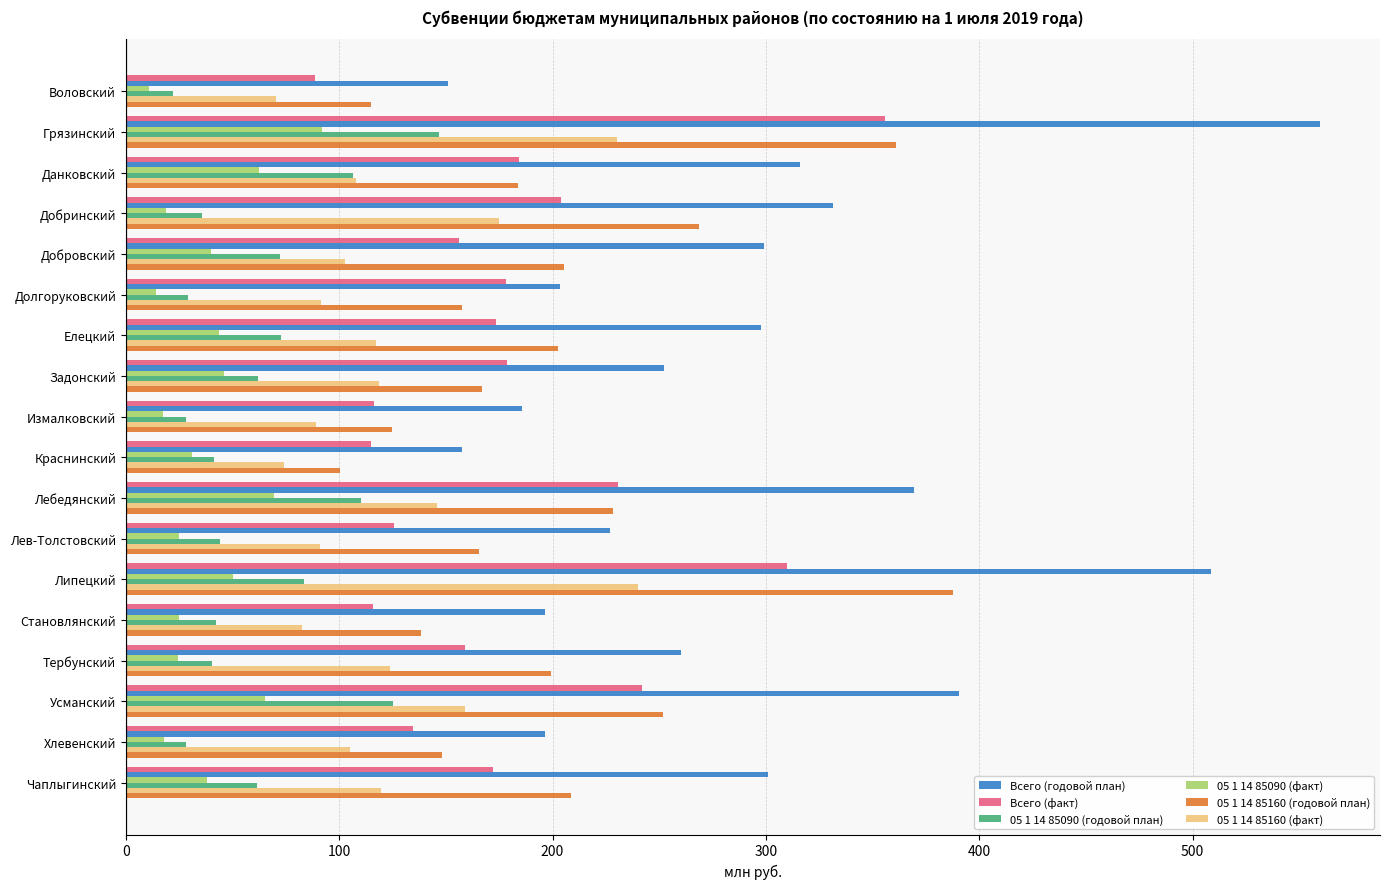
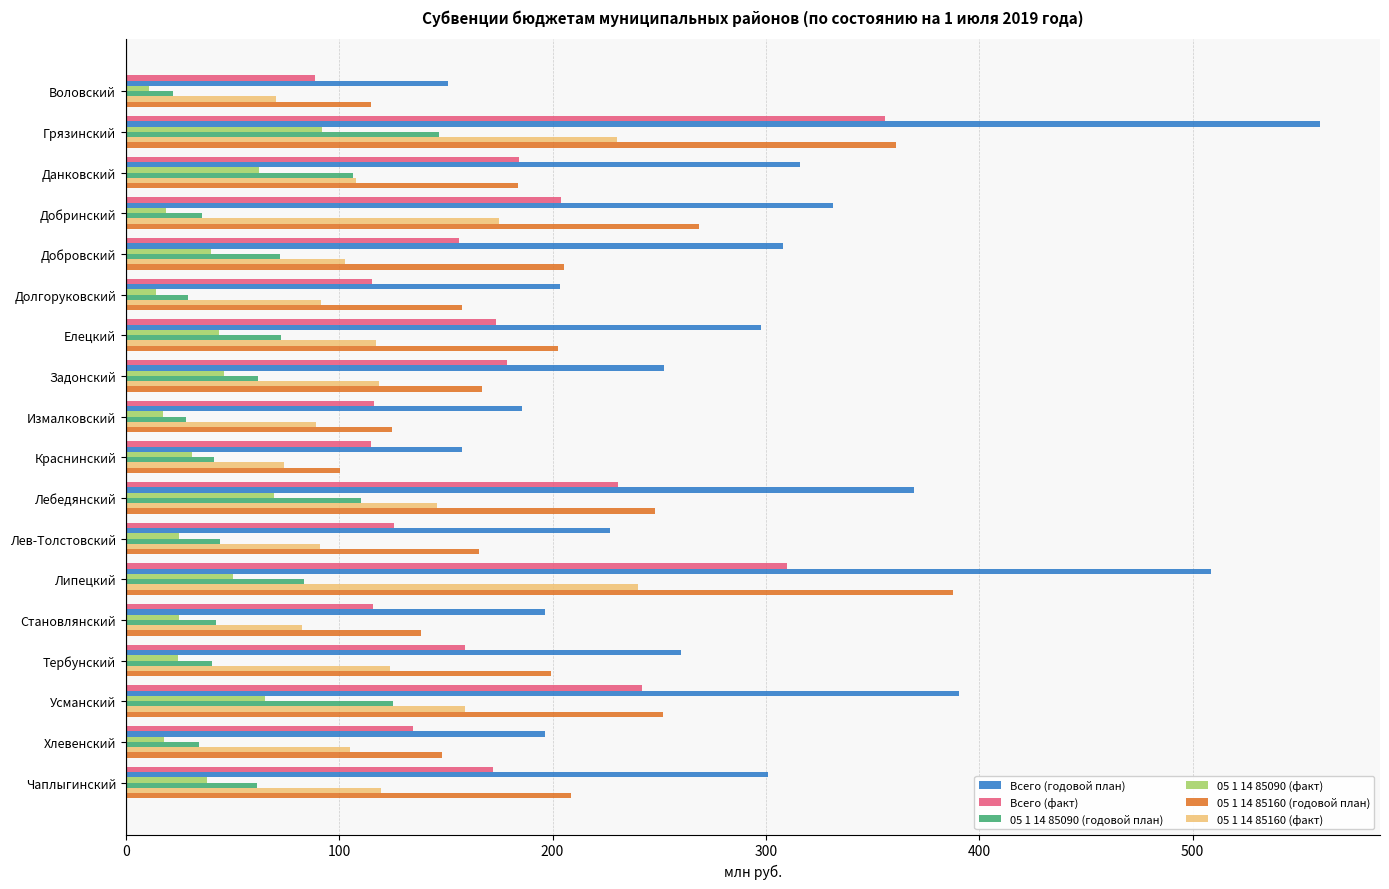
  {
    "Всего (годовой план)": {
      "Воловский": 151,
      "Грязинский": 560,
      "Данковский": 316,
      "Добринский": 331,
-     "Добровский": 299,
+     "Добровский": 308,
      "Долгоруковский": 204,
      "Елецкий": 298,
      "Задонский": 252,
      "Измалковский": 186,
      "Краснинский": 157,
      "Лебедянский": 369,
      "Лев-Толстовский": 227,
      "Липецкий": 508,
      "Становлянский": 197,
      "Тербунский": 260,
      "Усманский": 390,
      "Хлевенский": 196,
      "Чаплыгинский": 301
    },
    "Всего (факт)": {
      "Воловский": 89,
      "Грязинский": 356,
      "Данковский": 184,
      "Добринский": 204,
      "Добровский": 156,
-     "Долгоруковский": 178,
+     "Долгоруковский": 115,
      "Елецкий": 174,
      "Задонский": 179,
      "Измалковский": 116,
      "Краснинский": 115,
      "Лебедянский": 231,
      "Лев-Толстовский": 126,
      "Липецкий": 310,
      "Становлянский": 116,
      "Тербунский": 159,
      "Усманский": 242,
      "Хлевенский": 134,
      "Чаплыгинский": 172
    },
    "05 1 14 85090 (годовой план)": {
      "Воловский": 22,
      "Грязинский": 147,
      "Данковский": 107,
      "Добринский": 36,
      "Добровский": 72,
      "Долгоруковский": 29,
      "Елецкий": 73,
      "Задонский": 62,
      "Измалковский": 28,
      "Краснинский": 41,
      "Лебедянский": 110,
      "Лев-Толстовский": 44,
      "Липецкий": 84,
      "Становлянский": 42,
      "Тербунский": 40,
      "Усманский": 125,
-     "Хлевенский": 28,
+     "Хлевенский": 34,
      "Чаплыгинский": 62
    },
    "05 1 14 85090 (факт)": {
      "Воловский": 11,
      "Грязинский": 92,
      "Данковский": 63,
      "Добринский": 19,
      "Добровский": 40,
      "Долгоруковский": 14,
      "Елецкий": 44,
      "Задонский": 46,
      "Измалковский": 18,
      "Краснинский": 31,
      "Лебедянский": 70,
      "Лев-Толстовский": 25,
      "Липецкий": 50,
      "Становлянский": 25,
      "Тербунский": 25,
      "Усманский": 65,
      "Хлевенский": 18,
      "Чаплыгинский": 38
    },
    "05 1 14 85160 (годовой план)": {
      "Воловский": 115,
      "Грязинский": 361,
      "Данковский": 184,
      "Добринский": 268,
      "Добровский": 205,
      "Долгоруковский": 158,
      "Елецкий": 202,
      "Задонский": 167,
      "Измалковский": 125,
      "Краснинский": 100,
-     "Лебедянский": 228,
+     "Лебедянский": 248,
      "Лев-Толстовский": 166,
      "Липецкий": 388,
      "Становлянский": 138,
      "Тербунский": 199,
      "Усманский": 252,
      "Хлевенский": 148,
      "Чаплыгинский": 209
    },
    "05 1 14 85160 (факт)": {
      "Воловский": 70,
      "Грязинский": 230,
      "Данковский": 108,
      "Добринский": 175,
      "Добровский": 103,
      "Долгоруковский": 91,
      "Елецкий": 117,
      "Задонский": 118,
      "Измалковский": 89,
      "Краснинский": 74,
      "Лебедянский": 146,
      "Лев-Толстовский": 91,
      "Липецкий": 240,
      "Становлянский": 82,
      "Тербунский": 124,
      "Усманский": 159,
      "Хлевенский": 105,
      "Чаплыгинский": 120
    }
  }
